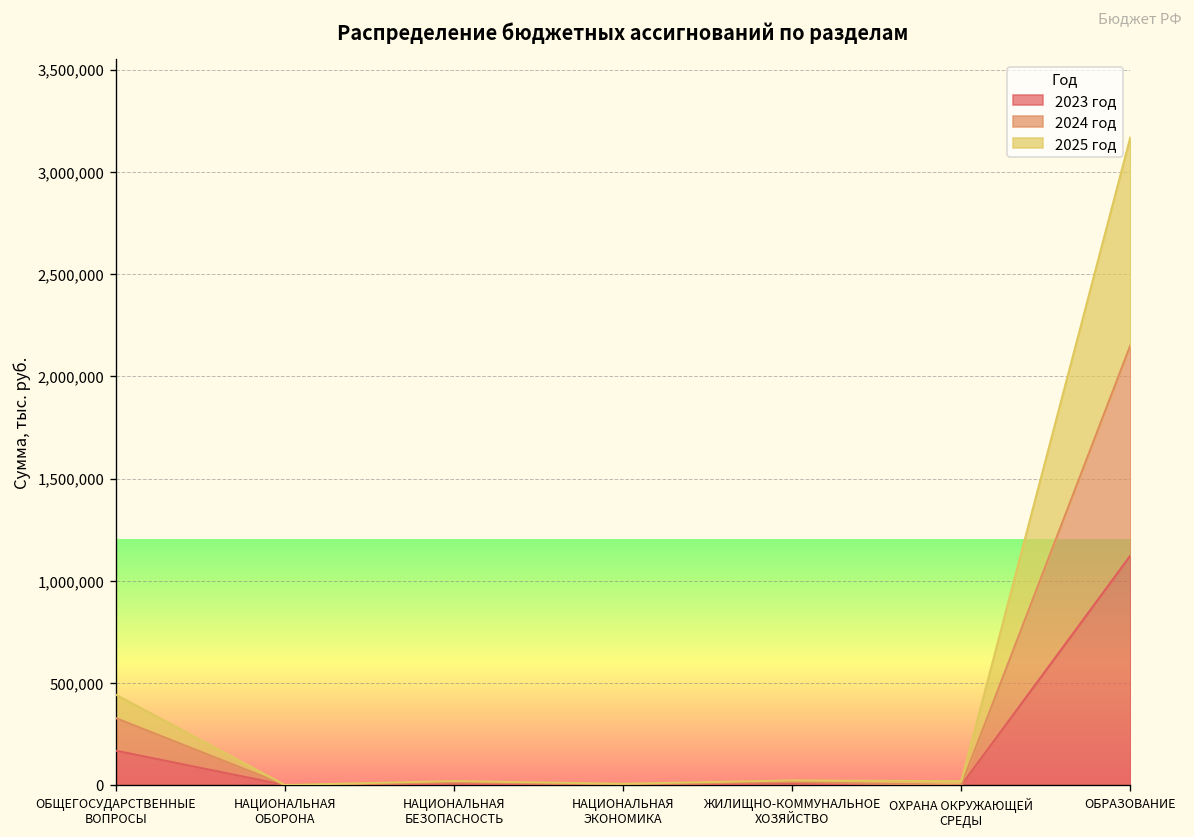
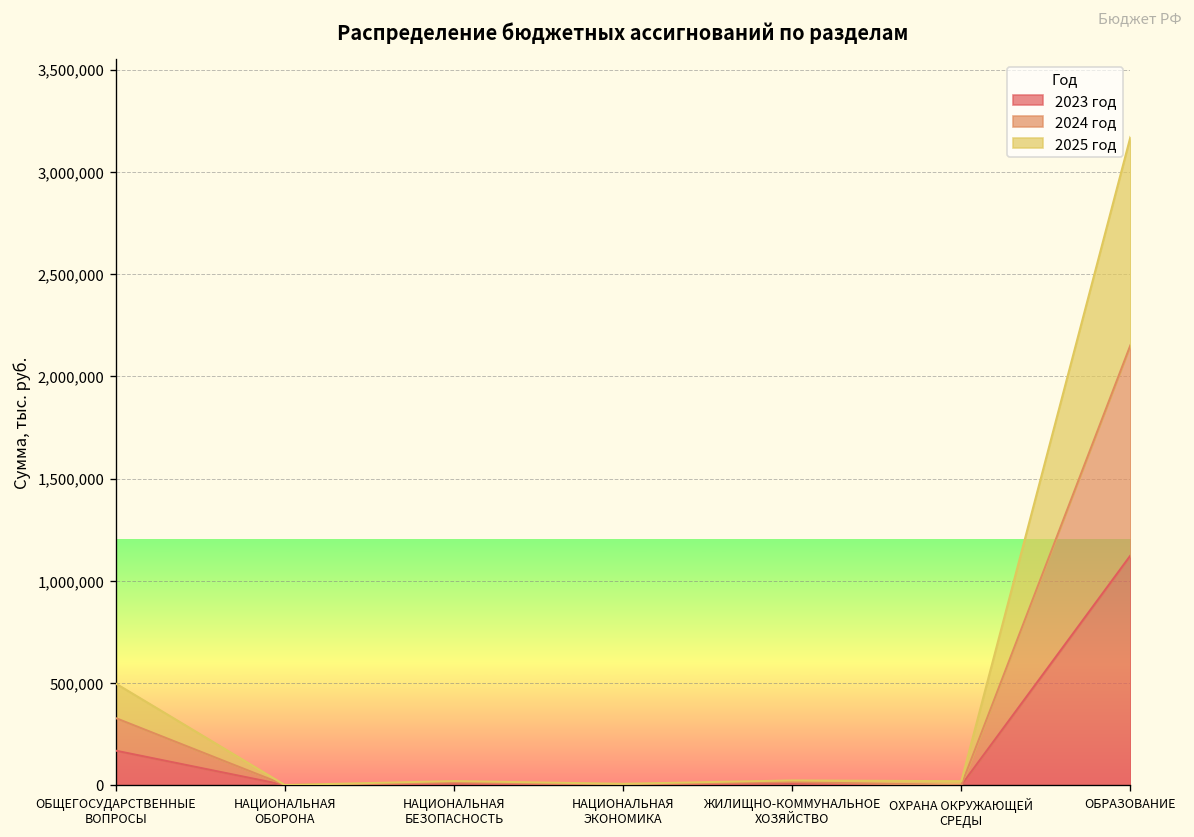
  {
    "2025 год": {
-     "ОБЩЕГОСУДАРСТВЕННЫЕ ВОПРОСЫ": "110,000",
+     "ОБЩЕГОСУДАРСТВЕННЫЕ ВОПРОСЫ": "170,000",
      "ОХРАНА ОКРУЖАЮЩЕЙ СРЕДЫ": "20,000",
      "ОБРАЗОВАНИЕ": "1,020,000"
    }
  }
